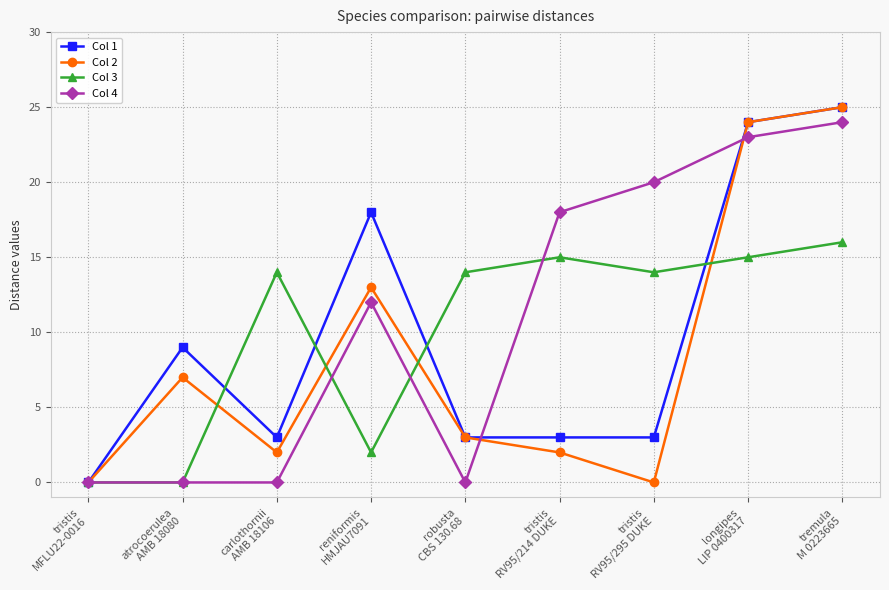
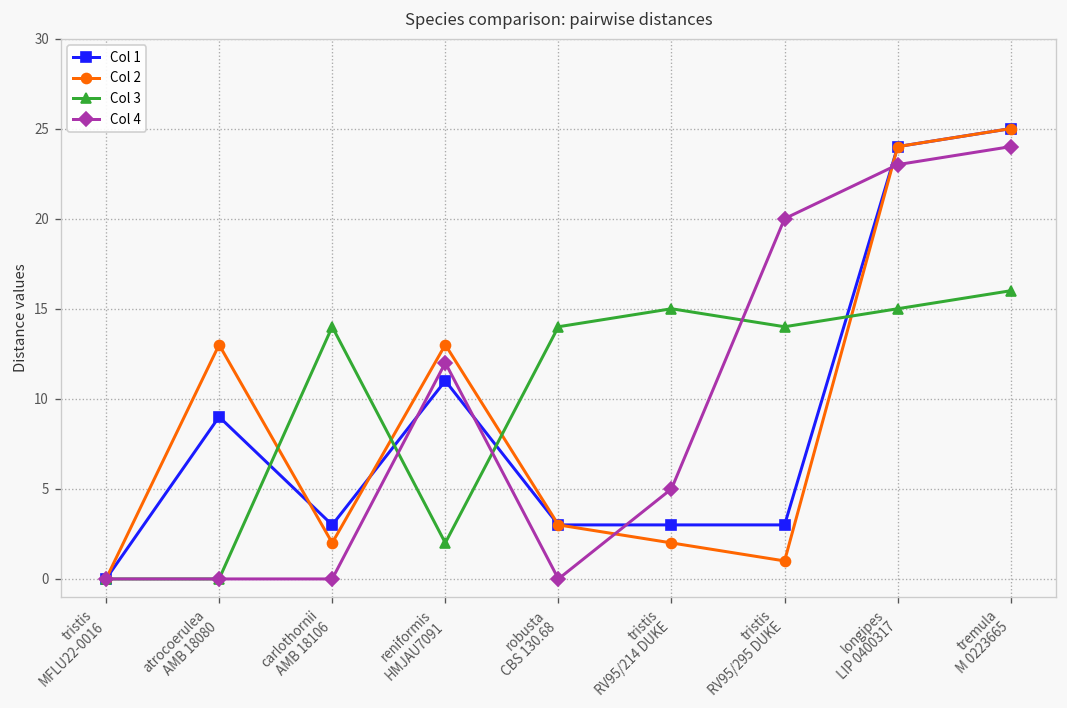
  {
    "Col 1": {
      "atrocoerulea AMB 18080": 9,
      "carlothornii AMB 18106": 3,
-     "reniformis HMJAU7091": 18,
+     "reniformis HMJAU7091": 11,
      "tristis RV95/214 DUKE": 3,
      "tristis RV95/295 DUKE": 3
    },
    "Col 2": {
-     "atrocoerulea AMB 18080": 7,
+     "atrocoerulea AMB 18080": 13,
      "carlothornii AMB 18106": 2,
      "reniformis HMJAU7091": 13,
      "tristis RV95/214 DUKE": 2,
-     "tristis RV95/295 DUKE": 0
+     "tristis RV95/295 DUKE": 1
    },
    "Col 3": {
      "carlothornii AMB 18106": 14,
      "reniformis HMJAU7091": 2,
      "robusta CBS 130.68": 14,
      "tristis RV95/214 DUKE": 15,
      "tristis RV95/295 DUKE": 14,
      "longipes LIP 0400317": 15,
      "tremula M 0223665": 16
    },
    "Col 4": {
      "carlothornii AMB 18106": 0,
      "reniformis HMJAU7091": 12,
      "robusta CBS 130.68": 0,
-     "tristis RV95/214 DUKE": 18,
+     "tristis RV95/214 DUKE": 5,
      "tristis RV95/295 DUKE": 20,
      "longipes LIP 0400317": 23,
      "tremula M 0223665": 24
    }
  }
